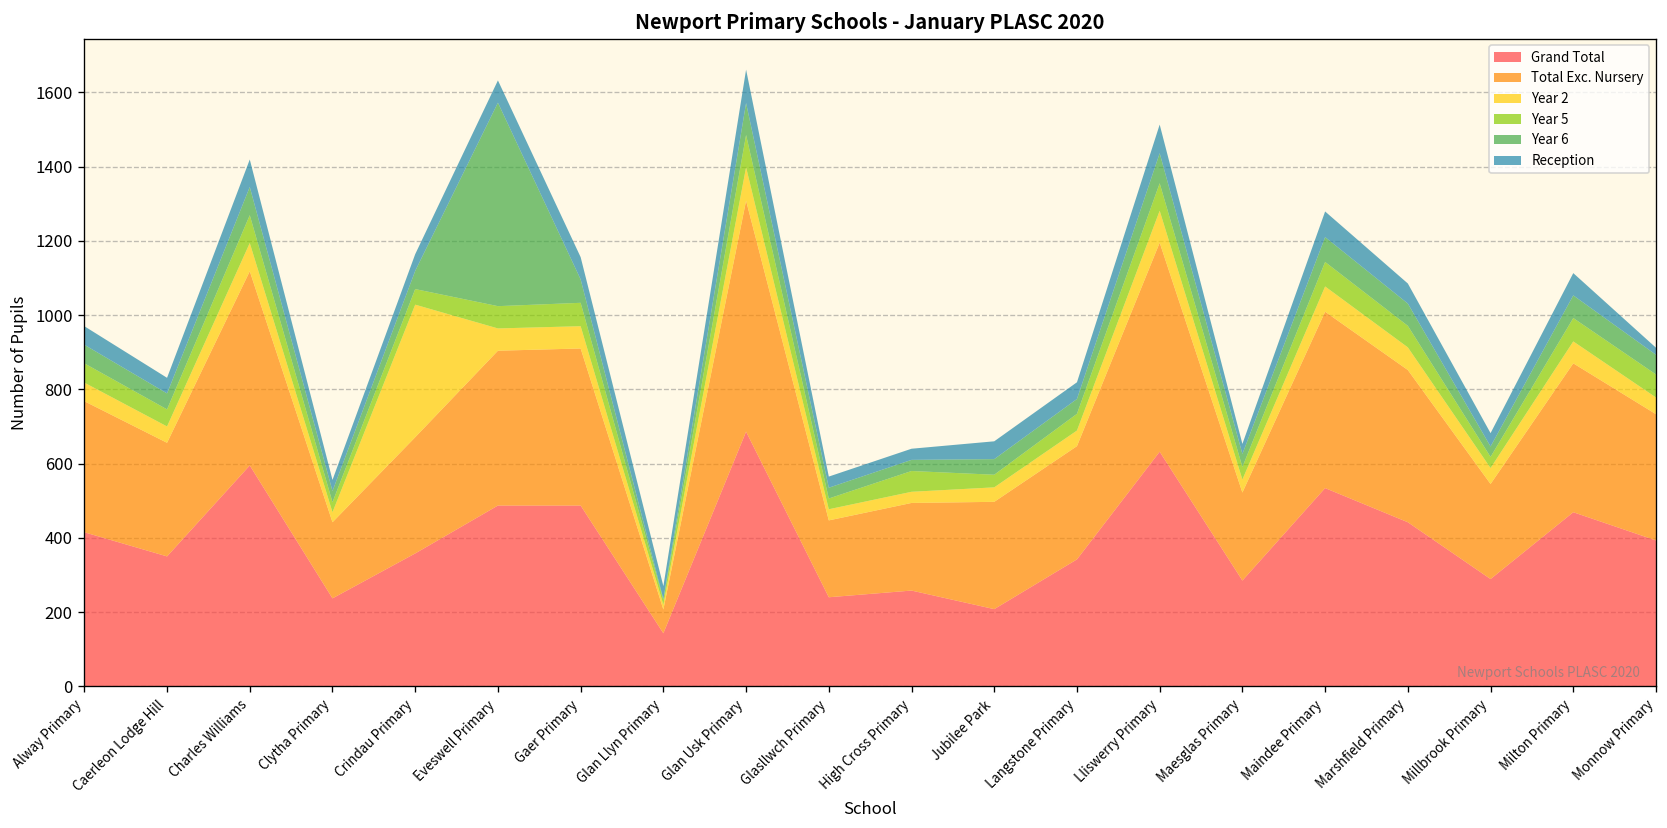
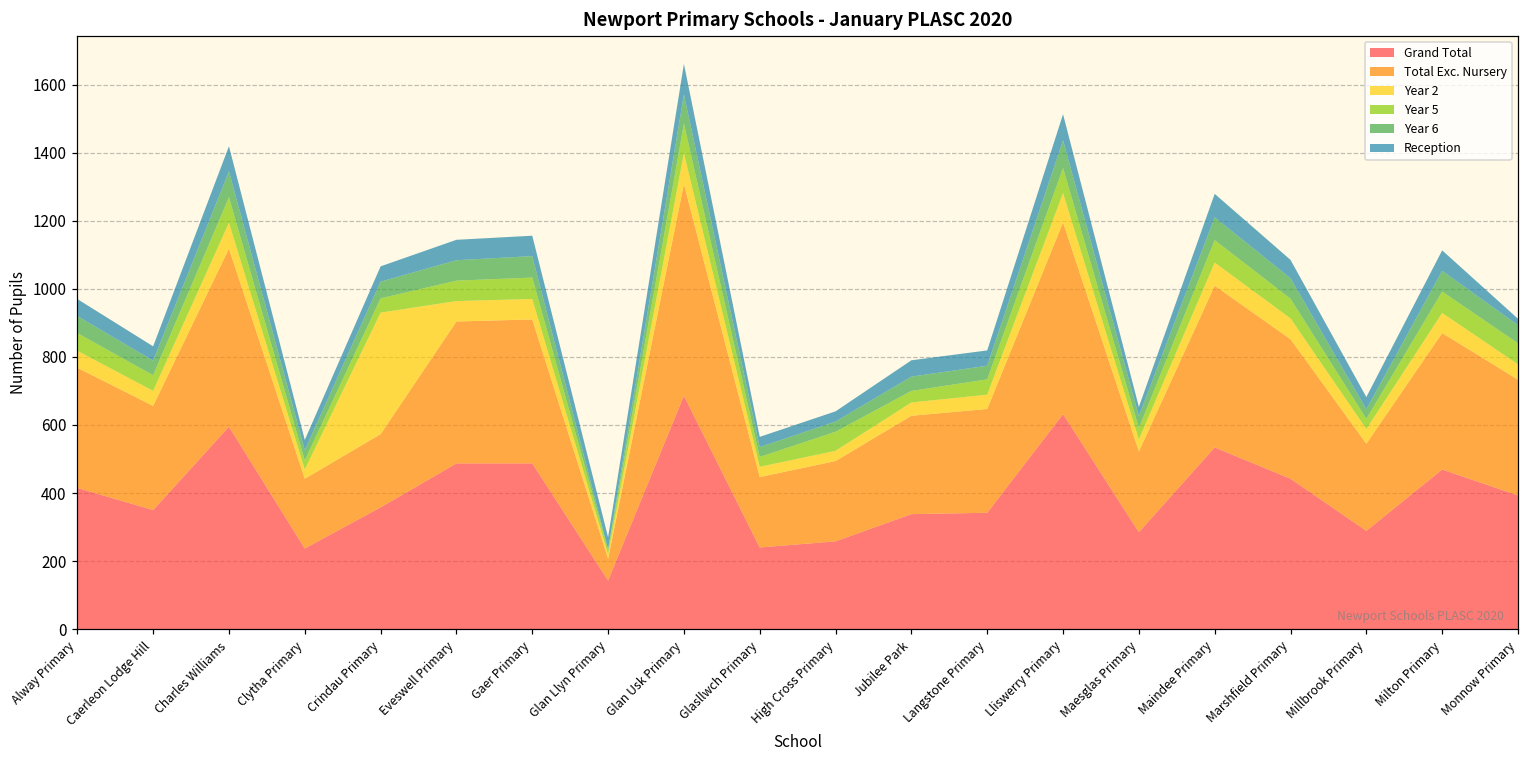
  {
    "Grand Total": {
      "Alway Primary": 420,
      "Caerleon Lodge Hill": 350,
      "Charles Williams": 600,
      "Clytha Primary": 240,
      "Crindau Primary": 360,
      "Eveswell Primary": 490,
      "Gaer Primary": 490,
      "Glan Llyn Primary": 140,
      "Glan Usk Primary": 690,
      "Glasllwch Primary": 240,
      "High Cross Primary": 260,
-     "Jubilee Park": 210,
+     "Jubilee Park": 340,
      "Langstone Primary": 340,
      "Lliswerry Primary": 630,
      "Maesglas Primary": 290,
      "Maindee Primary": 530,
      "Marshfield Primary": 440,
      "Millbrook Primary": 290,
      "Milton Primary": 470,
      "Monnow Primary": 390
    },
    "Total Exc. Nursery": {
      "Alway Primary": 350,
      "Caerleon Lodge Hill": 310,
      "Charles Williams": 520,
      "Clytha Primary": 210,
-     "Crindau Primary": 310,
+     "Crindau Primary": 220,
      "Eveswell Primary": 420,
      "Gaer Primary": 420,
      "Glan Llyn Primary": 60,
      "Glan Usk Primary": 620,
      "Glasllwch Primary": 210,
      "High Cross Primary": 240,
      "Jubilee Park": 290,
      "Langstone Primary": 310,
      "Lliswerry Primary": 560,
      "Maesglas Primary": 240,
      "Maindee Primary": 480,
      "Marshfield Primary": 410,
      "Millbrook Primary": 260,
      "Milton Primary": 400,
      "Monnow Primary": 340
    },
    "Year 2": {
      "Alway Primary": 50,
      "Caerleon Lodge Hill": 40,
      "Charles Williams": 80,
      "Clytha Primary": 30,
      "Crindau Primary": 360,
      "Eveswell Primary": 60,
      "Gaer Primary": 60,
      "Glan Llyn Primary": 10,
      "Glan Usk Primary": 90,
      "Glasllwch Primary": 30,
      "High Cross Primary": 30,
      "Jubilee Park": 40,
      "Langstone Primary": 40,
      "Lliswerry Primary": 90,
      "Maesglas Primary": 40,
      "Maindee Primary": 70,
      "Marshfield Primary": 60,
      "Millbrook Primary": 40,
      "Milton Primary": 60,
      "Monnow Primary": 50
    },
    "Year 5": {
      "Alway Primary": 50,
      "Caerleon Lodge Hill": 50,
      "Charles Williams": 80,
      "Clytha Primary": 30,
      "Crindau Primary": 40,
      "Eveswell Primary": 60,
      "Gaer Primary": 60,
      "Glan Usk Primary": 90,
      "Glasllwch Primary": 30,
      "High Cross Primary": 60,
      "Jubilee Park": 30,
      "Langstone Primary": 50,
      "Lliswerry Primary": 70,
      "Maesglas Primary": 30,
      "Maindee Primary": 70,
      "Marshfield Primary": 60,
      "Millbrook Primary": 30,
      "Milton Primary": 60,
      "Monnow Primary": 60
    },
    "Year 6": {
      "Alway Primary": 50,
      "Caerleon Lodge Hill": 40,
      "Charles Williams": 80,
      "Clytha Primary": 30,
      "Crindau Primary": 50,
-     "Eveswell Primary": 550,
+     "Eveswell Primary": 60,
      "Gaer Primary": 60,
      "Glan Usk Primary": 90,
      "Glasllwch Primary": 30,
      "High Cross Primary": 30,
      "Jubilee Park": 40,
      "Langstone Primary": 40,
      "Lliswerry Primary": 80,
      "Maesglas Primary": 40,
      "Maindee Primary": 70,
      "Marshfield Primary": 60,
      "Millbrook Primary": 30,
      "Milton Primary": 60,
      "Monnow Primary": 50
    },
    "Reception": {
      "Alway Primary": 50,
      "Caerleon Lodge Hill": 40,
      "Charles Williams": 70,
      "Clytha Primary": 30,
      "Crindau Primary": 50,
      "Eveswell Primary": 60,
      "Gaer Primary": 60,
      "Glan Llyn Primary": 40,
      "Glan Usk Primary": 90,
      "Glasllwch Primary": 30,
      "High Cross Primary": 30,
      "Jubilee Park": 50,
      "Langstone Primary": 50,
      "Lliswerry Primary": 80,
      "Maesglas Primary": 30,
      "Maindee Primary": 70,
      "Marshfield Primary": 50,
      "Millbrook Primary": 40,
      "Milton Primary": 60,
      "Monnow Primary": 20
    }
  }
